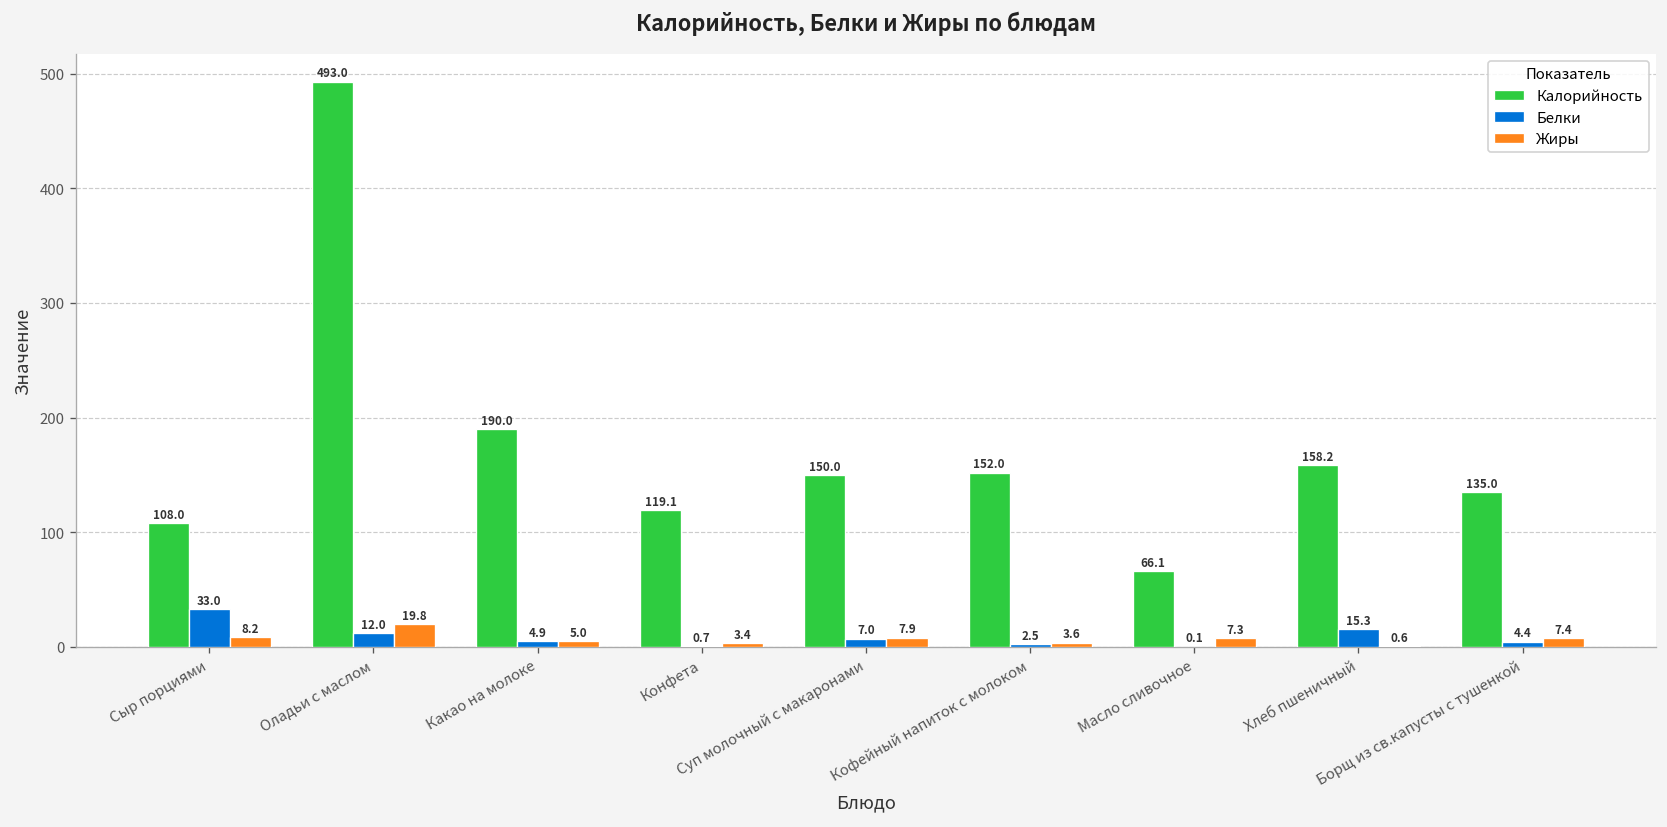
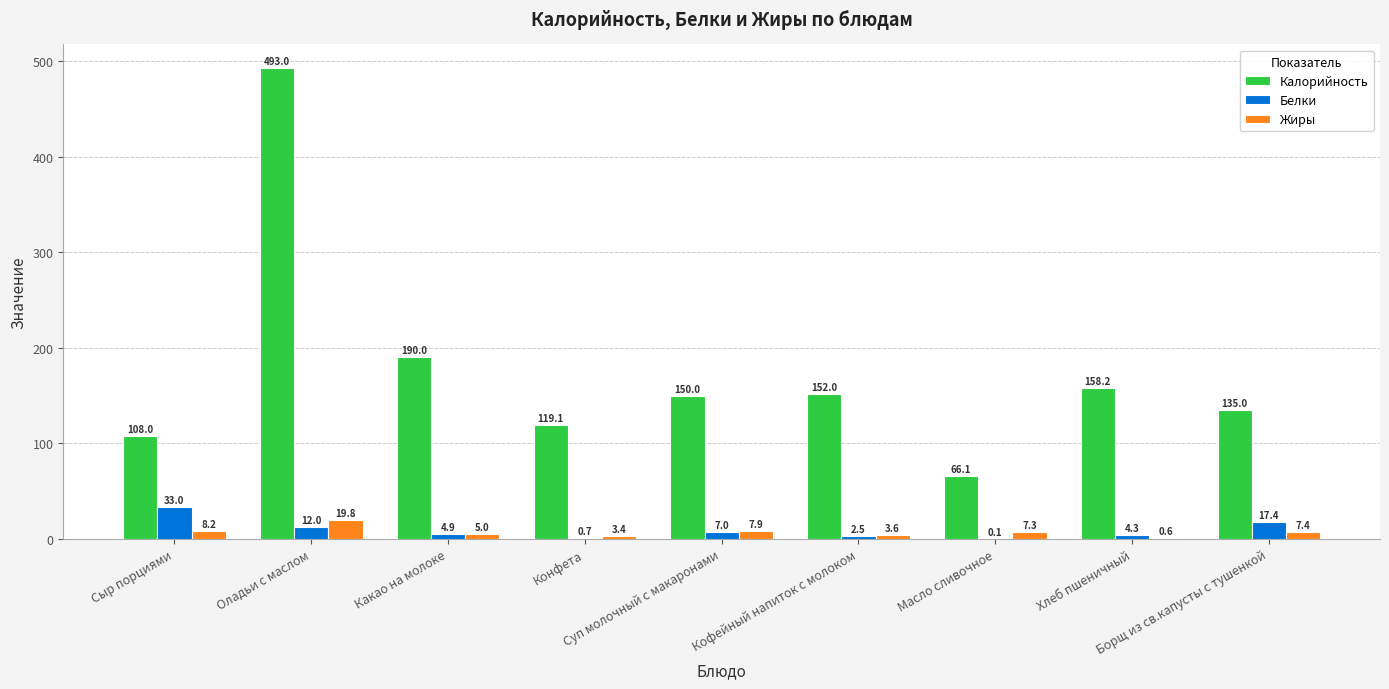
  {
    "Калорийность": {
      "Сыр порциями": 108.0,
      "Оладьи с маслом": 493.0,
      "Какао на молоке": 190.0,
      "Конфета": 119.1,
      "Суп молочный с макаронами": 150.0,
      "Кофейный напиток с молоком": 152.0,
      "Масло сливочное": 66.1,
      "Хлеб пшеничный": 158.2,
      "Борщ из св.капусты с тушенкой": 135.0
    },
    "Белки": {
      "Сыр порциями": 33.0,
      "Оладьи с маслом": 12.0,
      "Какао на молоке": 4.9,
      "Конфета": 0.7,
      "Суп молочный с макаронами": 7.0,
      "Кофейный напиток с молоком": 2.5,
      "Масло сливочное": 0.1,
-     "Хлеб пшеничный": 15.3,
-     "Борщ из св.капусты с тушенкой": 4.4
+     "Хлеб пшеничный": 4.3,
+     "Борщ из св.капусты с тушенкой": 17.4
    },
    "Жиры": {
      "Сыр порциями": 8.2,
      "Оладьи с маслом": 19.8,
      "Какао на молоке": 5.0,
      "Конфета": 3.4,
      "Суп молочный с макаронами": 7.9,
      "Кофейный напиток с молоком": 3.6,
      "Масло сливочное": 7.3,
      "Хлеб пшеничный": 0.6,
      "Борщ из св.капусты с тушенкой": 7.4
    }
  }
